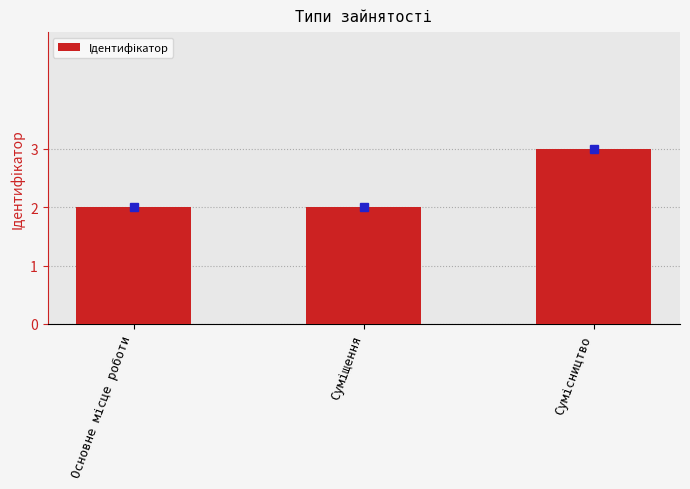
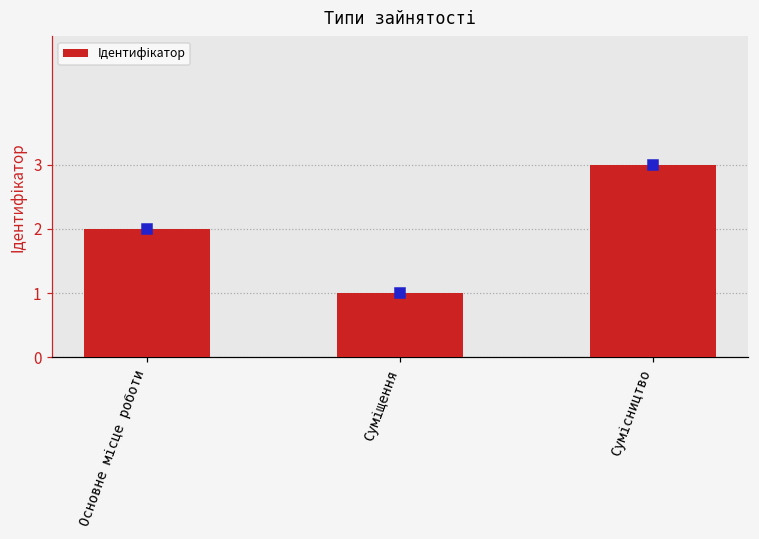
  {
    "Ідентифікатор": {
      "Основне місце роботи": 2,
-     "Суміщення": 2,
+     "Суміщення": 1,
      "Сумісництво": 3
    }
  }
